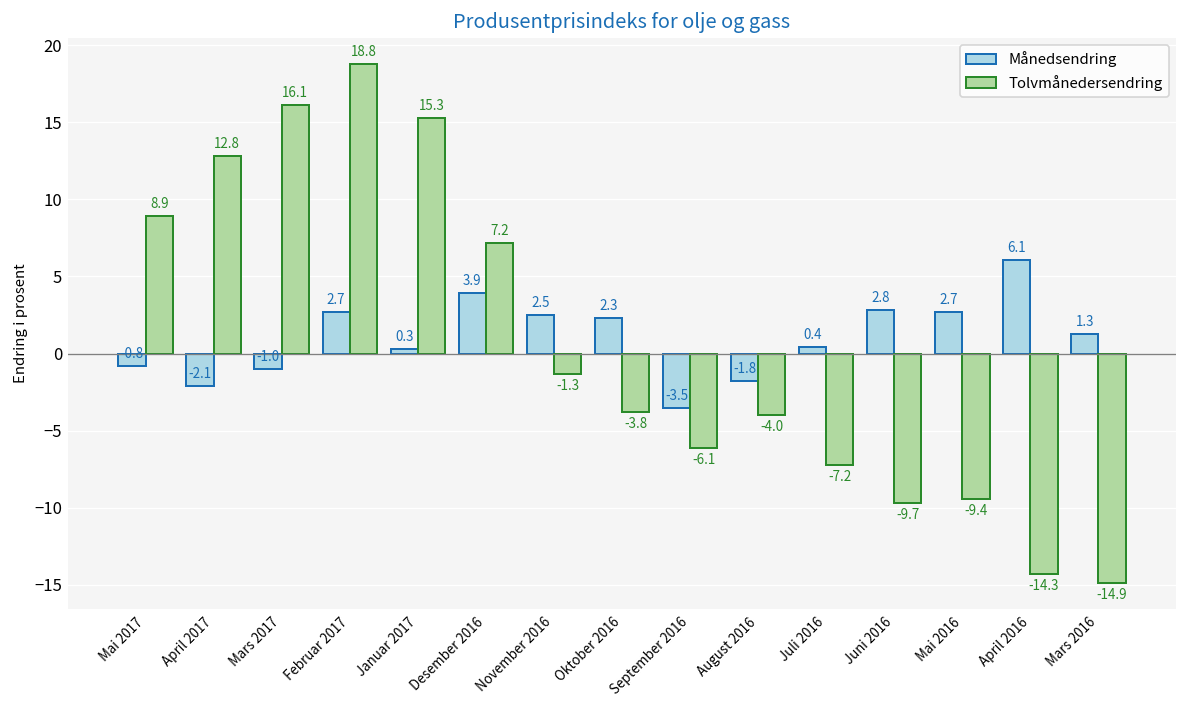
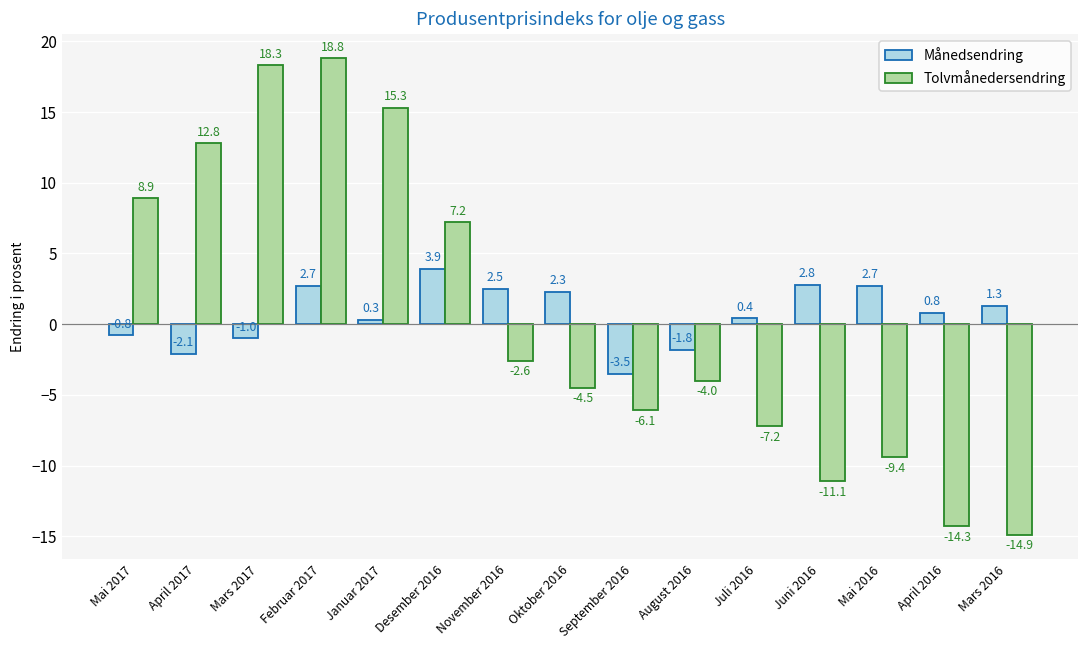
  {
    "Månedsendring": {
      "Mai 2017": -0.8,
      "April 2017": -2.1,
      "Mars 2017": -1.0,
      "Februar 2017": 2.7,
      "Januar 2017": 0.3,
      "Desember 2016": 3.9,
      "November 2016": 2.5,
      "Oktober 2016": 2.3,
      "September 2016": -3.5,
      "August 2016": -1.8,
      "Juli 2016": 0.4,
      "Juni 2016": 2.8,
      "Mai 2016": 2.7,
-     "April 2016": 6.1,
+     "April 2016": 0.8,
      "Mars 2016": 1.3
    },
    "Tolvmånedersendring": {
      "Mai 2017": 8.9,
      "April 2017": 12.8,
-     "Mars 2017": 16.1,
+     "Mars 2017": 18.3,
      "Februar 2017": 18.8,
      "Januar 2017": 15.3,
      "Desember 2016": 7.2,
-     "November 2016": -1.3,
-     "Oktober 2016": -3.8,
+     "November 2016": -2.6,
+     "Oktober 2016": -4.5,
      "September 2016": -6.1,
      "August 2016": -4.0,
      "Juli 2016": -7.2,
-     "Juni 2016": -9.7,
+     "Juni 2016": -11.1,
      "Mai 2016": -9.4,
      "April 2016": -14.3,
      "Mars 2016": -14.9
    }
  }
